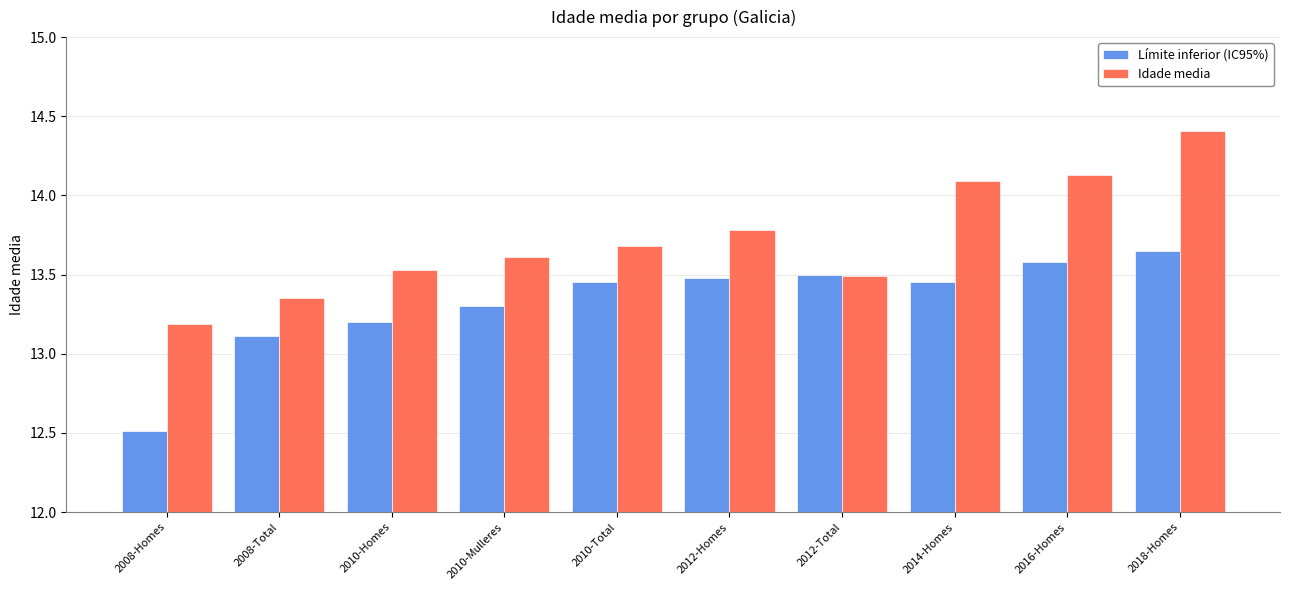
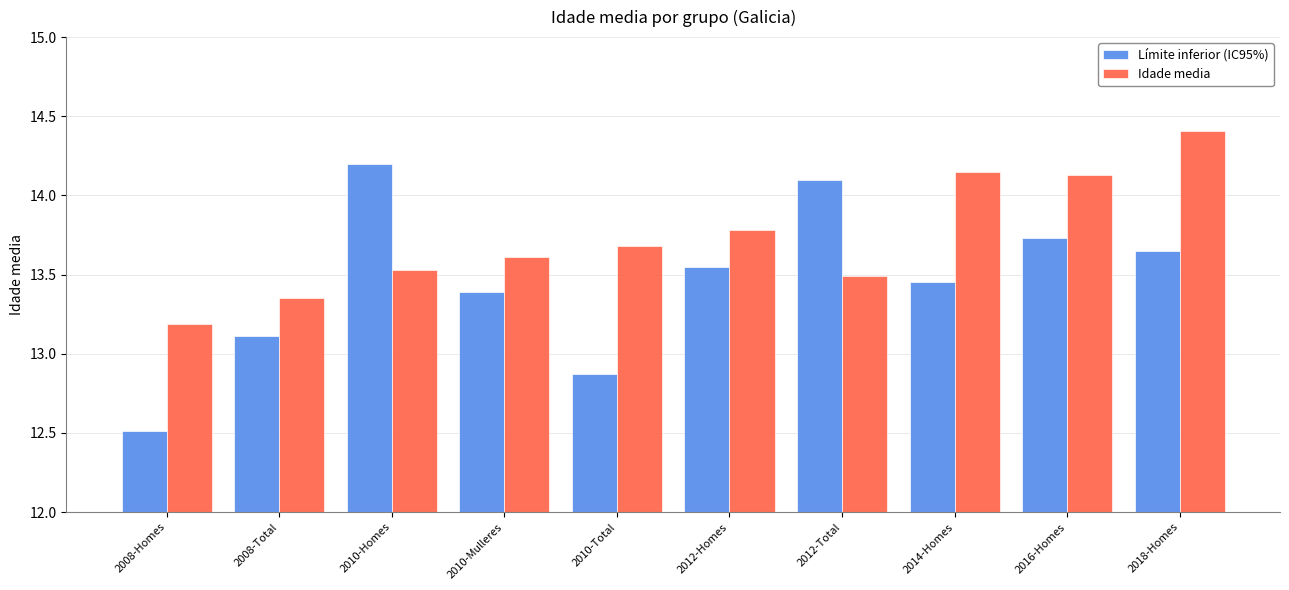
  {
    "Límite inferior (IC95%)": {
      "2008-Homes": 12.51,
      "2008-Total": 13.11,
-     "2010-Homes": 13.2,
-     "2010-Mulleres": 13.30,
-     "2010-Total": 13.45,
-     "2012-Homes": 13.48,
-     "2012-Total": 13.5,
+     "2010-Homes": 14.2,
+     "2010-Mulleres": 13.39,
+     "2010-Total": 12.87,
+     "2012-Homes": 13.55,
+     "2012-Total": 14.1,
      "2014-Homes": 13.45,
-     "2016-Homes": 13.58,
+     "2016-Homes": 13.73,
      "2018-Homes": 13.65
    },
    "Idade media": {
      "2008-Homes": 13.19,
      "2008-Total": 13.35,
      "2010-Homes": 13.53,
      "2010-Mulleres": 13.61,
      "2010-Total": 13.68,
      "2012-Homes": 13.78,
      "2012-Total": 13.49,
-     "2014-Homes": 14.09,
+     "2014-Homes": 14.15,
      "2016-Homes": 14.13,
      "2018-Homes": 14.41
    }
  }
